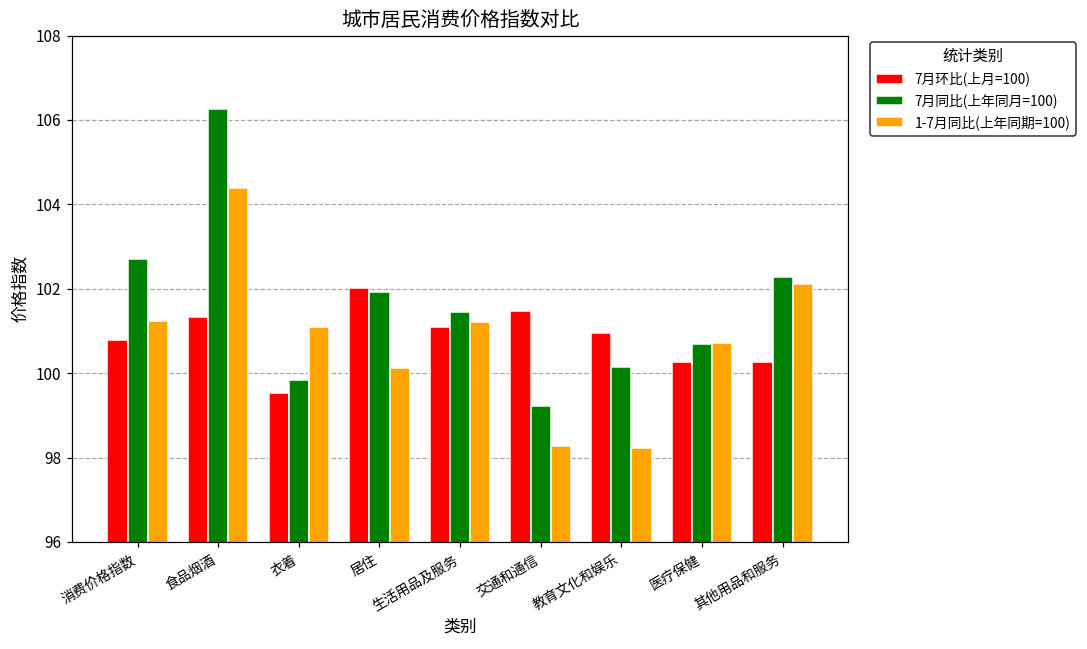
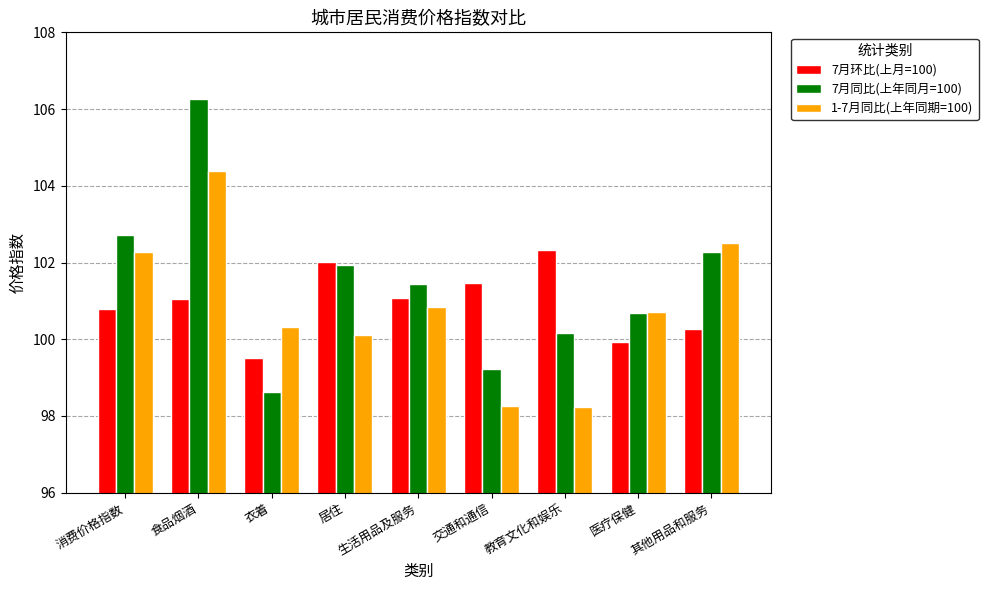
  {
    "7月环比(上月=100)": {
      "消费价格指数": 100.8,
-     "食品烟酒": 101.3,
+     "食品烟酒": 101.0,
      "衣着": 99.5,
      "居住": 102.0,
      "生活用品及服务": 101.1,
      "交通和通信": 101.5,
-     "教育文化和娱乐": 101.0,
-     "医疗保健": 100.3,
+     "教育文化和娱乐": 102.3,
+     "医疗保健": 99.9,
      "其他用品和服务": 100.3
    },
    "7月同比(上年同月=100)": {
      "消费价格指数": 102.7,
      "食品烟酒": 106.3,
-     "衣着": 99.8,
+     "衣着": 98.6,
      "居住": 101.9,
      "生活用品及服务": 101.5,
      "交通和通信": 99.2,
      "教育文化和娱乐": 100.2,
      "医疗保健": 100.7,
      "其他用品和服务": 102.3
    },
    "1-7月同比(上年同期=100)": {
-     "消费价格指数": 101.2,
+     "消费价格指数": 102.3,
      "食品烟酒": 104.4,
-     "衣着": 101.1,
+     "衣着": 100.3,
      "居住": 100.1,
-     "生活用品及服务": 101.2,
+     "生活用品及服务": 100.8,
      "交通和通信": 98.3,
      "教育文化和娱乐": 98.2,
      "医疗保健": 100.7,
-     "其他用品和服务": 102.1
+     "其他用品和服务": 102.5
    }
  }
